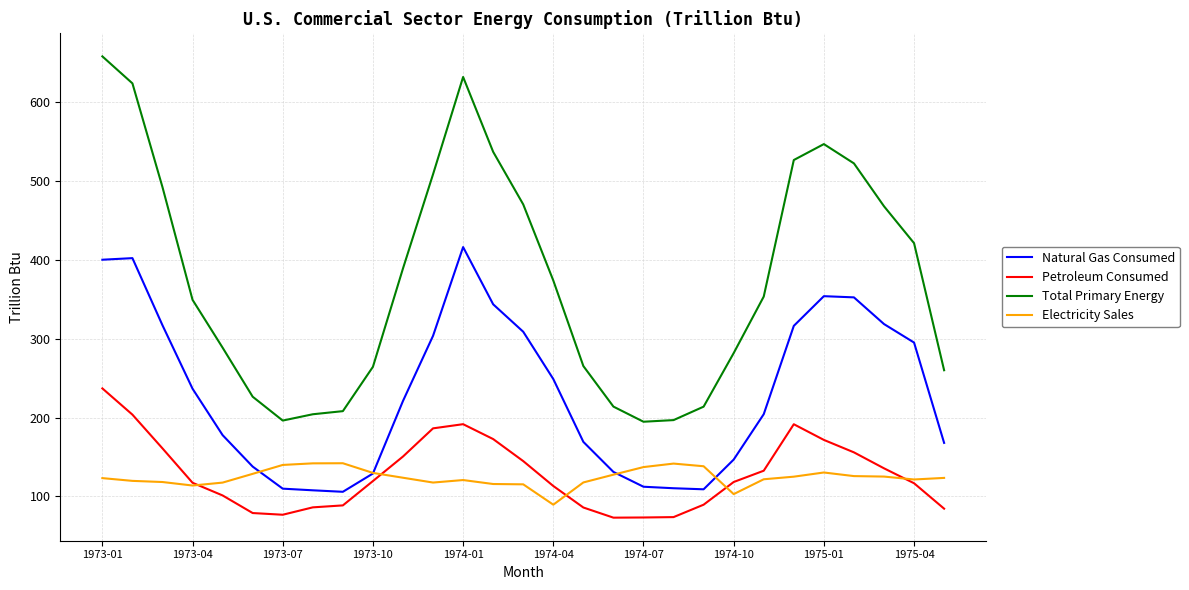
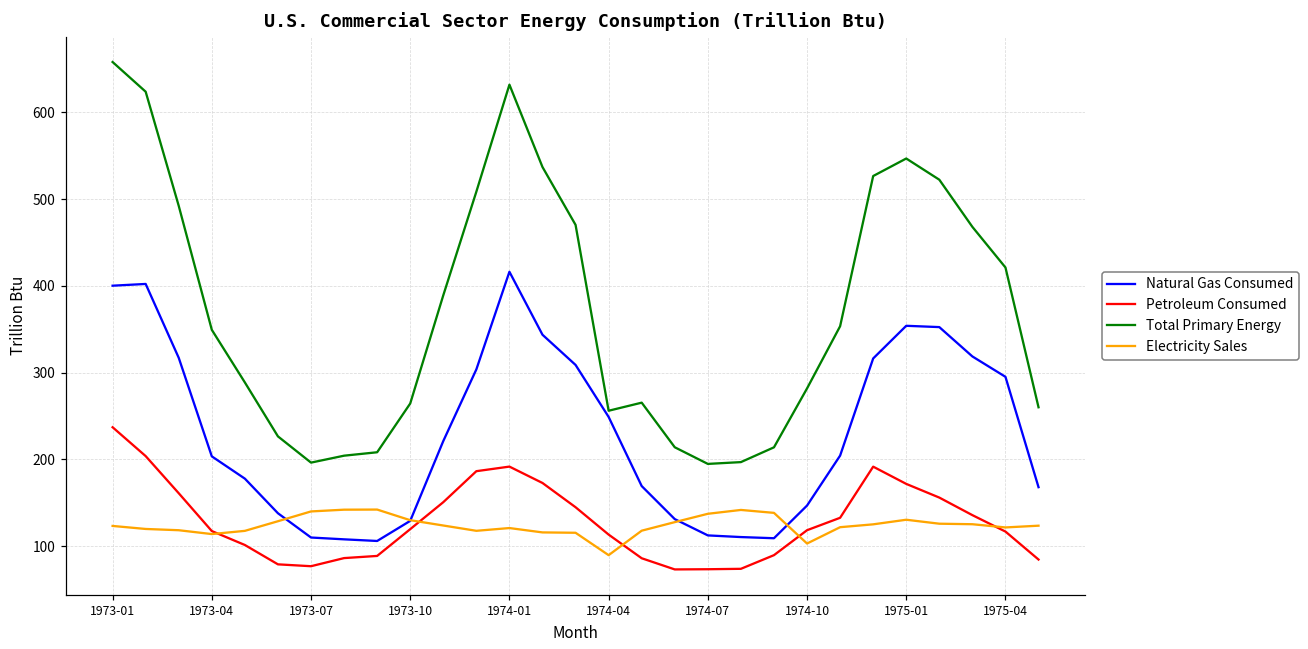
  {
    "Natural Gas Consumed": {
      "1973-01": 400,
-     "1973-04": 240,
+     "1973-04": 200,
      "1973-07": 110,
      "1974-01": 420,
      "1974-04": 250,
      "1974-07": 110,
      "1974-10": 150,
      "1975-01": 350,
      "1975-04": 300
    },
    "Petroleum Consumed": {
      "1973-01": 240,
      "1973-04": 120,
      "1973-07": 80,
      "1973-10": 120,
      "1974-01": 190,
      "1974-04": 110,
      "1974-07": 70,
      "1974-10": 120,
      "1975-01": 170,
      "1975-04": 120
    },
    "Total Primary Energy": {
      "1973-01": 660,
      "1973-04": 350,
      "1973-07": 200,
      "1973-10": 260,
      "1974-01": 630,
-     "1974-04": 370,
+     "1974-04": 260,
      "1974-07": 190,
      "1974-10": 280,
      "1975-01": 550,
      "1975-04": 420
    },
    "Electricity Sales": {
      "1973-01": 120,
      "1973-04": 110,
      "1973-07": 140,
      "1974-01": 120,
      "1974-04": 90,
      "1974-07": 140,
      "1974-10": 100,
      "1975-01": 130,
      "1975-04": 120
    }
  }
